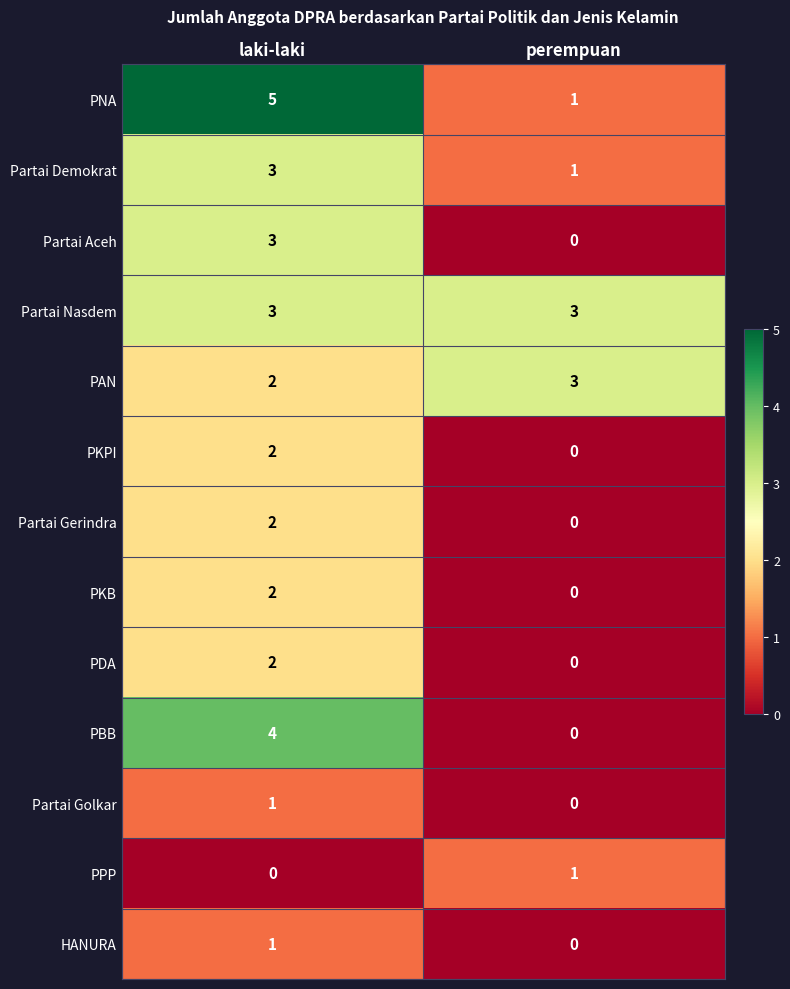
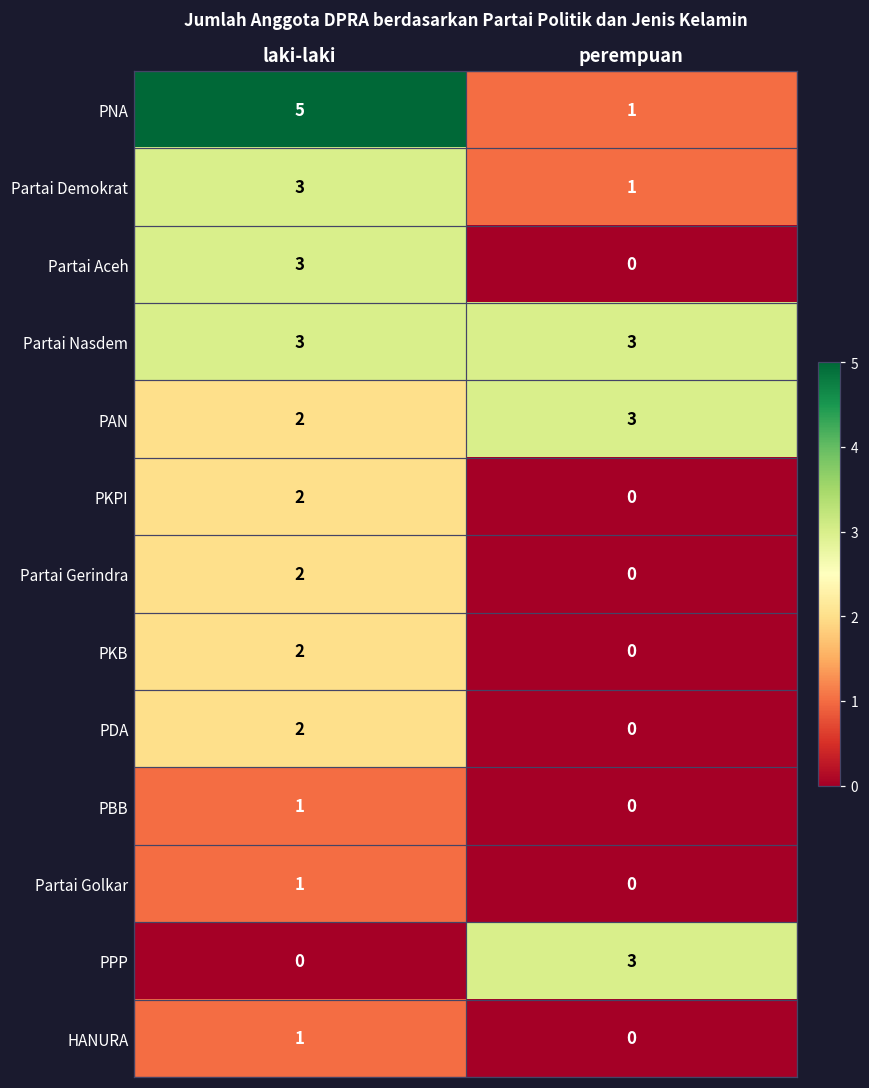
  {
    "PNA": {
      "laki-laki": 5,
      "perempuan": 1
    },
    "Partai Demokrat": {
      "laki-laki": 3,
      "perempuan": 1
    },
    "Partai Aceh": {
      "laki-laki": 3,
      "perempuan": 0
    },
    "Partai Nasdem": {
      "laki-laki": 3,
      "perempuan": 3
    },
    "PAN": {
      "laki-laki": 2,
      "perempuan": 3
    },
    "PKPI": {
      "laki-laki": 2,
      "perempuan": 0
    },
    "Partai Gerindra": {
      "laki-laki": 2,
      "perempuan": 0
    },
    "PKB": {
      "laki-laki": 2,
      "perempuan": 0
    },
    "PDA": {
      "laki-laki": 2,
      "perempuan": 0
    },
    "PBB": {
-     "laki-laki": 4,
+     "laki-laki": 1,
      "perempuan": 0
    },
    "Partai Golkar": {
      "laki-laki": 1,
      "perempuan": 0
    },
    "PPP": {
      "laki-laki": 0,
-     "perempuan": 1
+     "perempuan": 3
    },
    "HANURA": {
      "laki-laki": 1,
      "perempuan": 0
    }
  }
